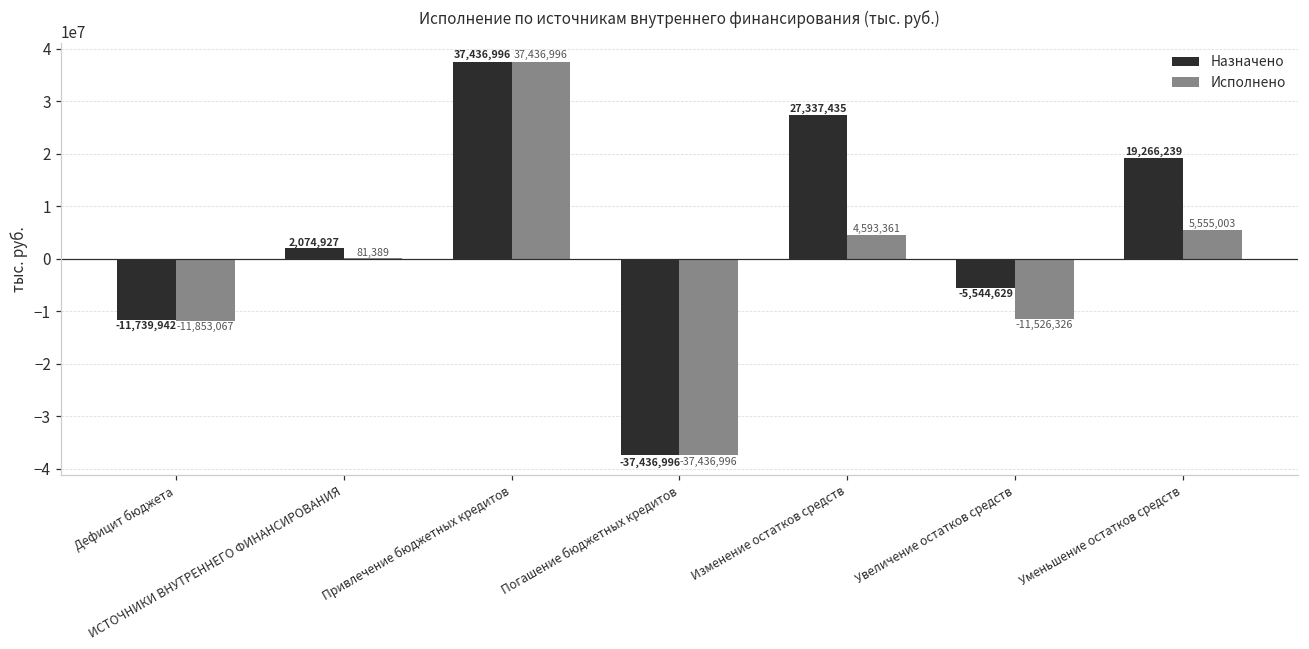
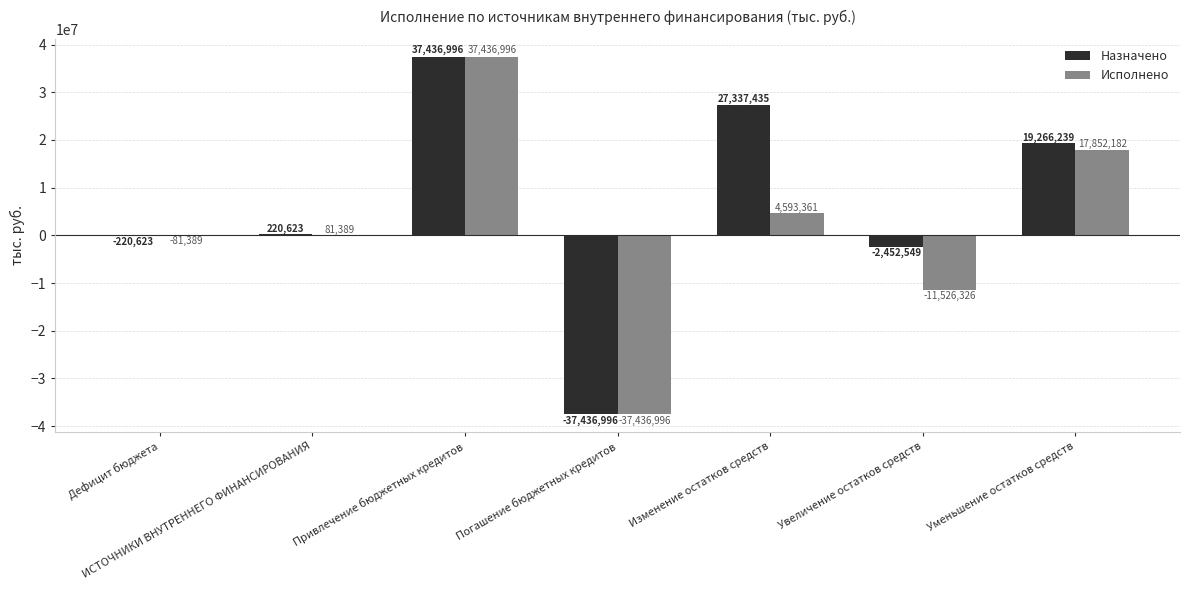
  {
    "Назначено": {
-     "Дефицит бюджета": "-11,739,942",
-     "ИСТОЧНИКИ ВНУТРЕННЕГО ФИНАНСИРОВАНИЯ": "2,074,927",
+     "Дефицит бюджета": "-220,623",
+     "ИСТОЧНИКИ ВНУТРЕННЕГО ФИНАНСИРОВАНИЯ": "220,623",
      "Привлечение бюджетных кредитов": "37,436,996",
      "Погашение бюджетных кредитов": "-37,436,996",
      "Изменение остатков средств": "27,337,435",
-     "Увеличение остатков средств": "-5,544,629",
+     "Увеличение остатков средств": "-2,452,549",
      "Уменьшение остатков средств": "19,266,239"
    },
    "Исполнено": {
-     "Дефицит бюджета": "-11,853,067",
+     "Дефицит бюджета": "-81,389",
      "ИСТОЧНИКИ ВНУТРЕННЕГО ФИНАНСИРОВАНИЯ": "81,389",
      "Привлечение бюджетных кредитов": "37,436,996",
      "Погашение бюджетных кредитов": "-37,436,996",
      "Изменение остатков средств": "4,593,361",
      "Увеличение остатков средств": "-11,526,326",
-     "Уменьшение остатков средств": "5,555,003"
+     "Уменьшение остатков средств": "17,852,182"
    }
  }
